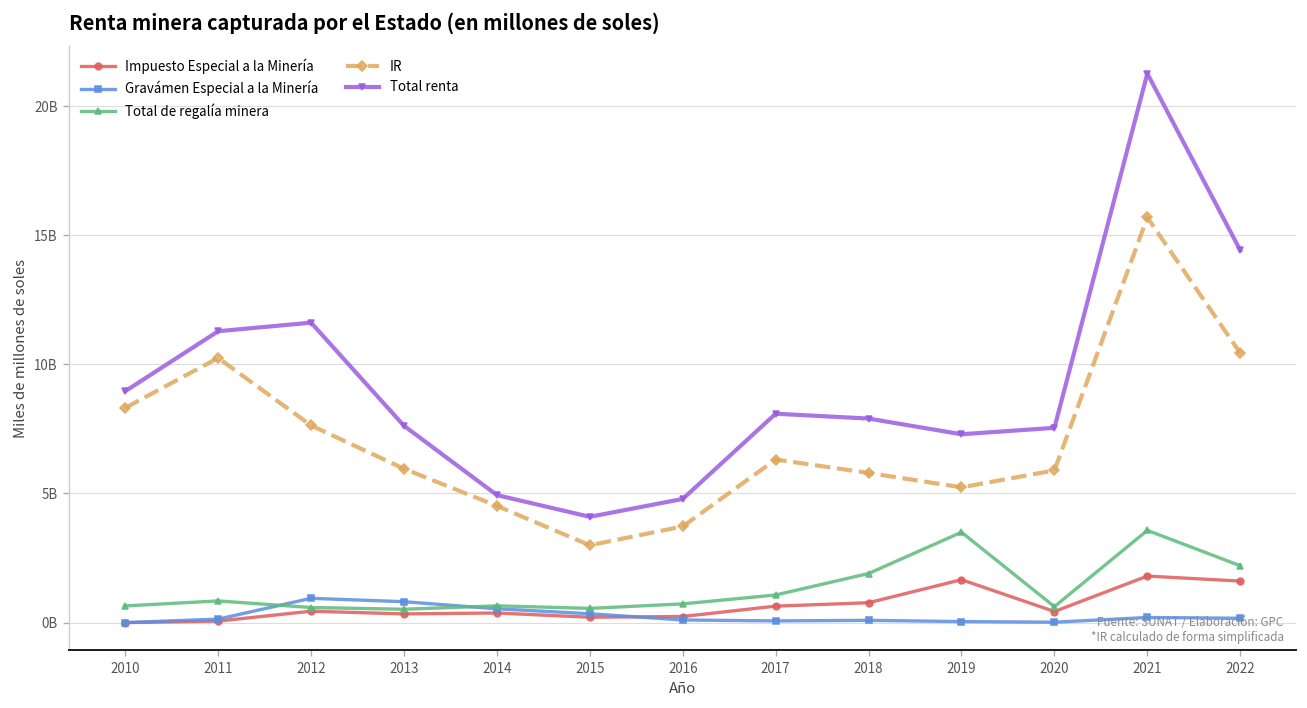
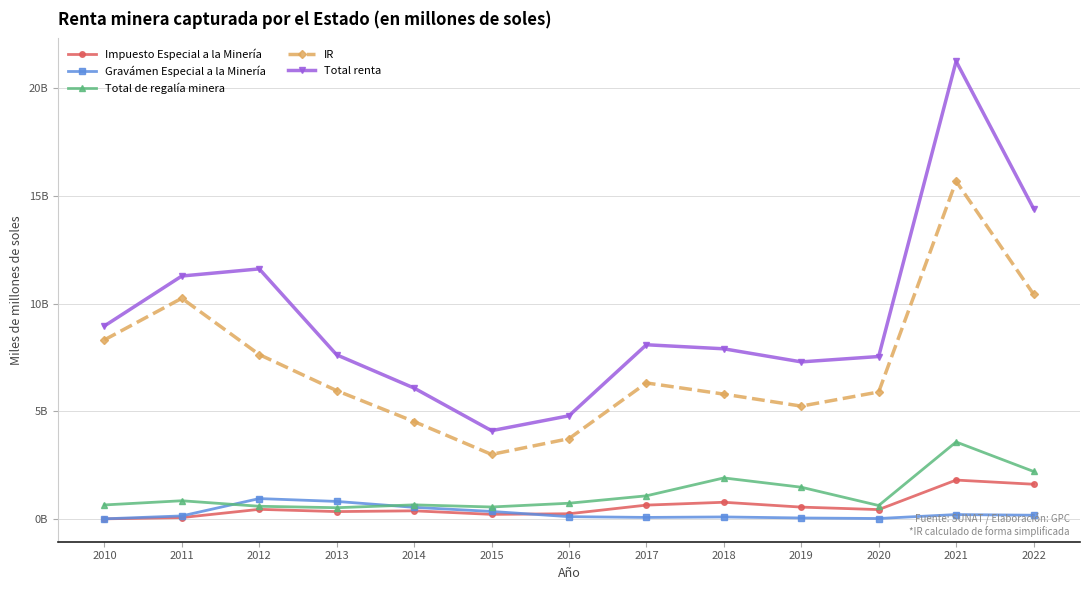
  {
    "Impuesto Especial a la Minería": {
      "2012": 400000000,
      "2013": 300000000,
      "2014": 400000000,
      "2015": 200000000,
      "2016": 200000000,
      "2017": 600000000,
      "2018": 800000000,
-     "2019": 1700000000,
+     "2019": 500000000,
      "2020": 400000000,
      "2021": 1800000000,
      "2022": 1600000000
    },
    "Gravámen Especial a la Minería": {
      "2012": 900000000,
      "2013": 800000000,
      "2015": 300000000,
      "2016": 100000000,
      "2017": 100000000,
      "2018": 100000000,
      "2019": 0,
      "2020": 0,
      "2021": 200000000,
      "2022": 200000000
    },
    "Total de regalía minera": {
      "2010": 600000000,
      "2011": 800000000,
      "2012": 600000000,
      "2013": 500000000,
      "2015": 600000000,
      "2016": 700000000,
      "2017": 1100000000,
      "2018": 1900000000,
-     "2019": 3500000000,
+     "2019": 1500000000,
      "2020": 600000000,
      "2021": 3600000000,
      "2022": 2200000000
    },
    "IR": {
      "2010": 8300000000,
      "2011": 10200000000,
      "2012": 7600000000,
      "2013": 6000000000,
      "2014": 4500000000,
      "2015": 3000000000,
      "2016": 3700000000,
      "2017": 6300000000,
      "2018": 5800000000,
      "2019": 5200000000,
      "2020": 5900000000,
      "2021": 15700000000,
      "2022": 10400000000
    },
    "Total renta": {
      "2010": 9000000000,
      "2011": 11300000000,
      "2012": 11600000000,
      "2013": 7600000000,
-     "2014": 4900000000,
+     "2014": 6100000000,
      "2015": 4100000000,
      "2016": 4800000000,
      "2017": 8100000000,
      "2018": 7900000000,
      "2019": 7300000000,
      "2020": 7500000000,
      "2021": 21300000000,
      "2022": 14400000000
    }
  }
